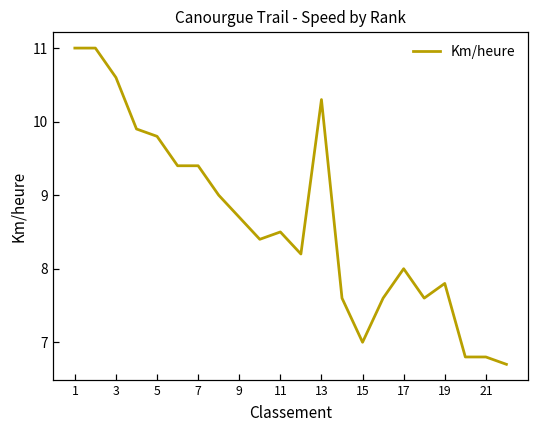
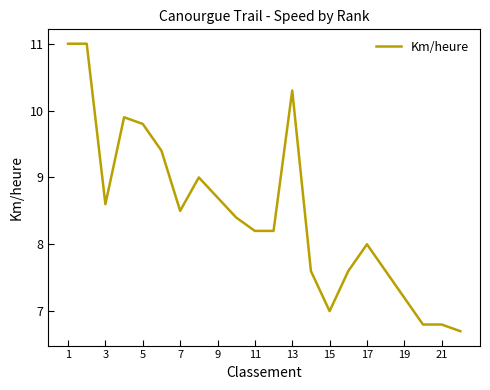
  {
    "1": 11.0,
-   "3": 10.6,
+   "3": 8.6,
    "5": 9.8,
-   "7": 9.4,
+   "7": 8.5,
    "9": 8.7,
-   "11": 8.5,
+   "11": 8.2,
    "13": 10.3,
    "15": 7.0,
    "17": 8.0,
-   "19": 7.8,
+   "19": 7.2,
    "21": 6.8
  }
